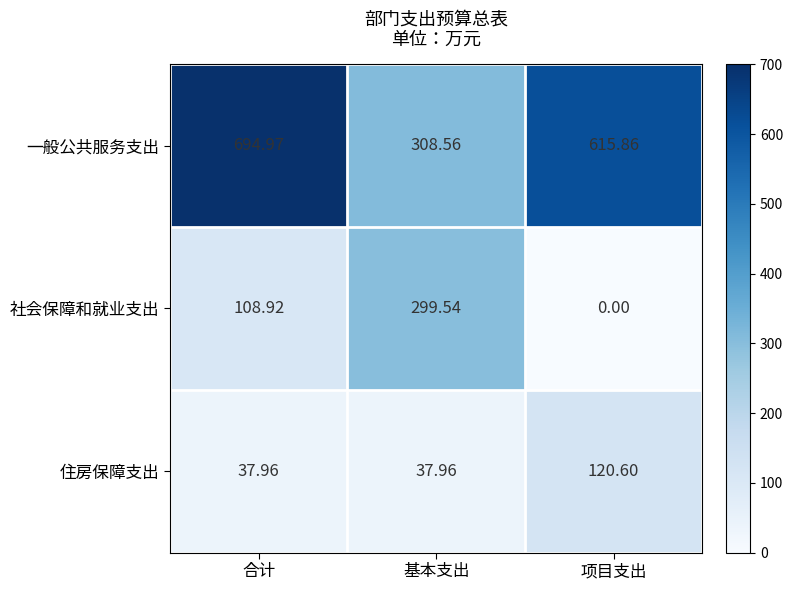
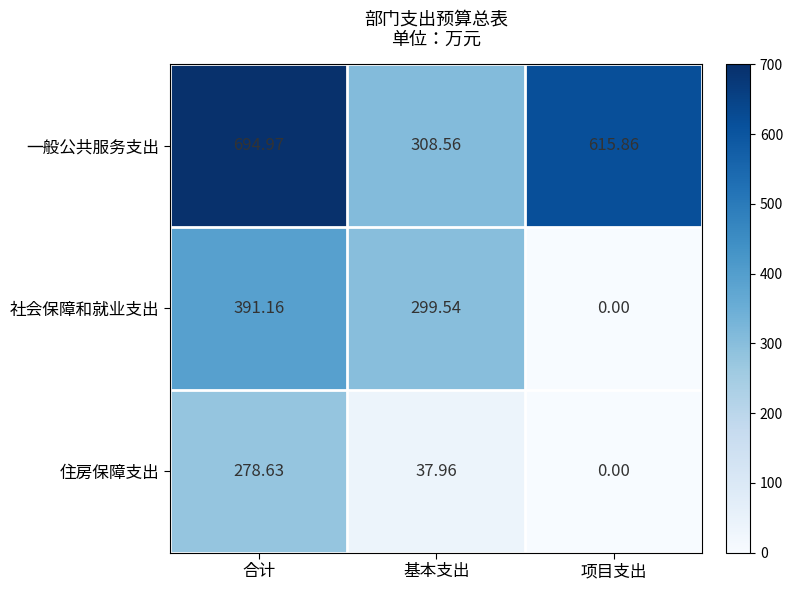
  {
    "一般公共服务支出": {
      "合计": 694.97,
      "基本支出": 308.56,
      "项目支出": 615.86
    },
    "社会保障和就业支出": {
-     "合计": 108.92,
+     "合计": 391.16,
      "基本支出": 299.54,
      "项目支出": 0.00
    },
    "住房保障支出": {
-     "合计": 37.96,
+     "合计": 278.63,
      "基本支出": 37.96,
-     "项目支出": 120.60
+     "项目支出": 0.00
    }
  }
